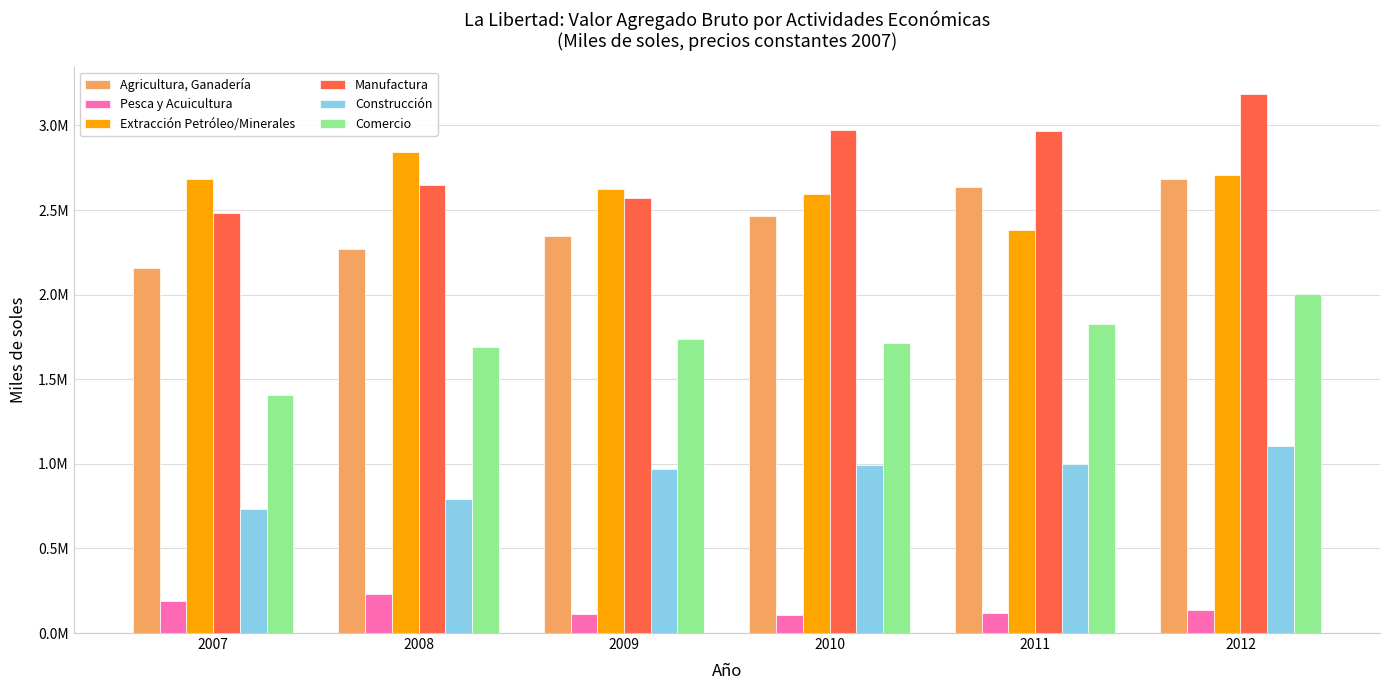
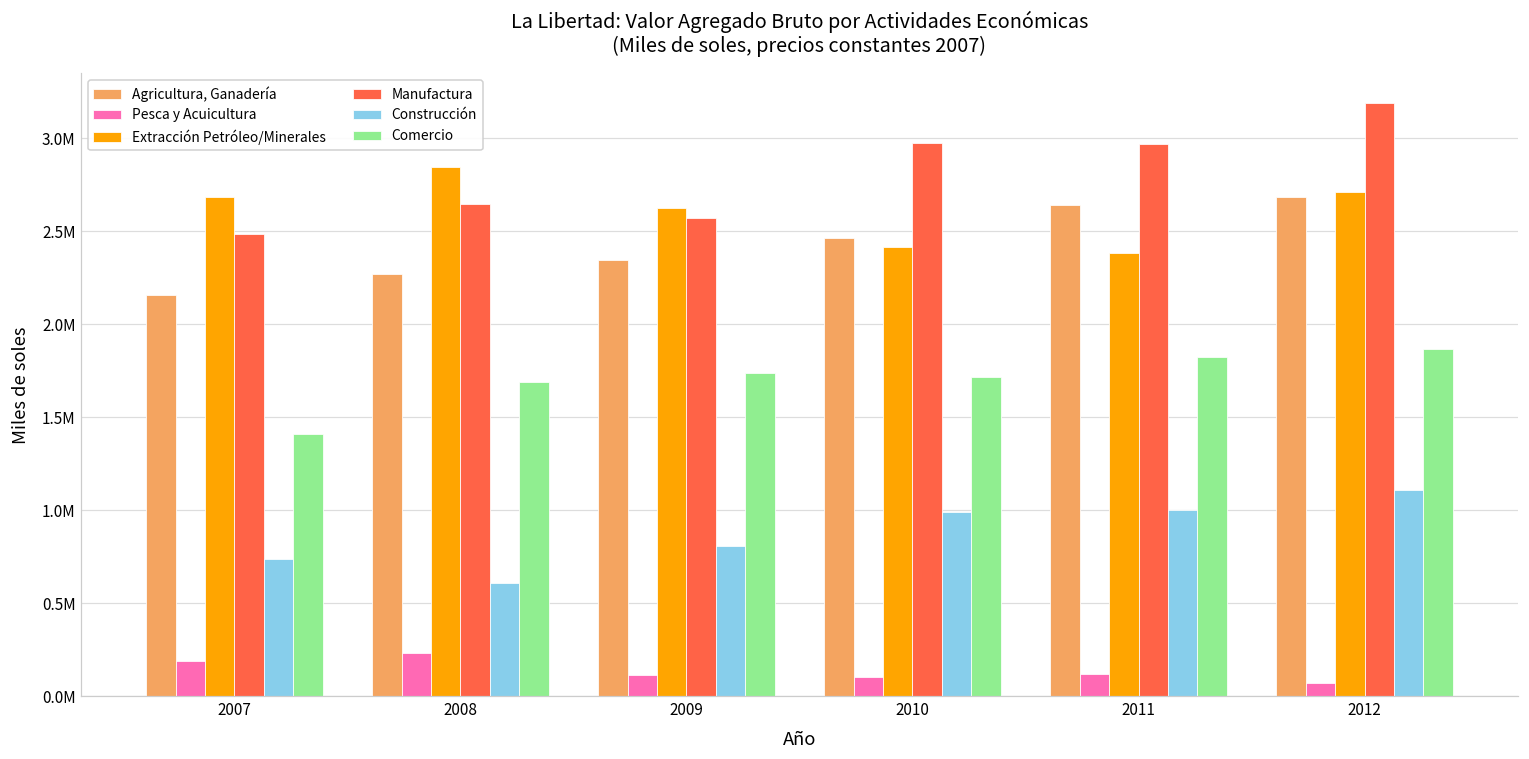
  {
    "Agricultura, Ganadería": {
      "2007": 2160000,
      "2008": 2270000,
      "2009": 2350000,
      "2010": 2460000,
      "2011": 2640000,
      "2012": 2680000
    },
    "Pesca y Acuicultura": {
      "2007": 190000,
      "2008": 230000,
      "2009": 110000,
      "2010": 100000,
      "2011": 120000,
-     "2012": 140000
+     "2012": 70000
    },
    "Extracción Petróleo/Minerales": {
      "2007": 2680000,
      "2008": 2850000,
      "2009": 2630000,
-     "2010": 2600000,
+     "2010": 2410000,
      "2011": 2380000,
      "2012": 2710000
    },
    "Manufactura": {
      "2007": 2480000,
      "2008": 2650000,
      "2009": 2570000,
      "2010": 2970000,
      "2011": 2970000,
      "2012": 3190000
    },
    "Construcción": {
      "2007": 740000,
-     "2008": 790000,
-     "2009": 970000,
+     "2008": 610000,
+     "2009": 810000,
      "2010": 990000,
      "2011": 1000000,
      "2012": 1110000
    },
    "Comercio": {
      "2007": 1410000,
      "2008": 1690000,
      "2009": 1740000,
      "2010": 1710000,
      "2011": 1820000,
-     "2012": 2000000
+     "2012": 1860000
    }
  }
